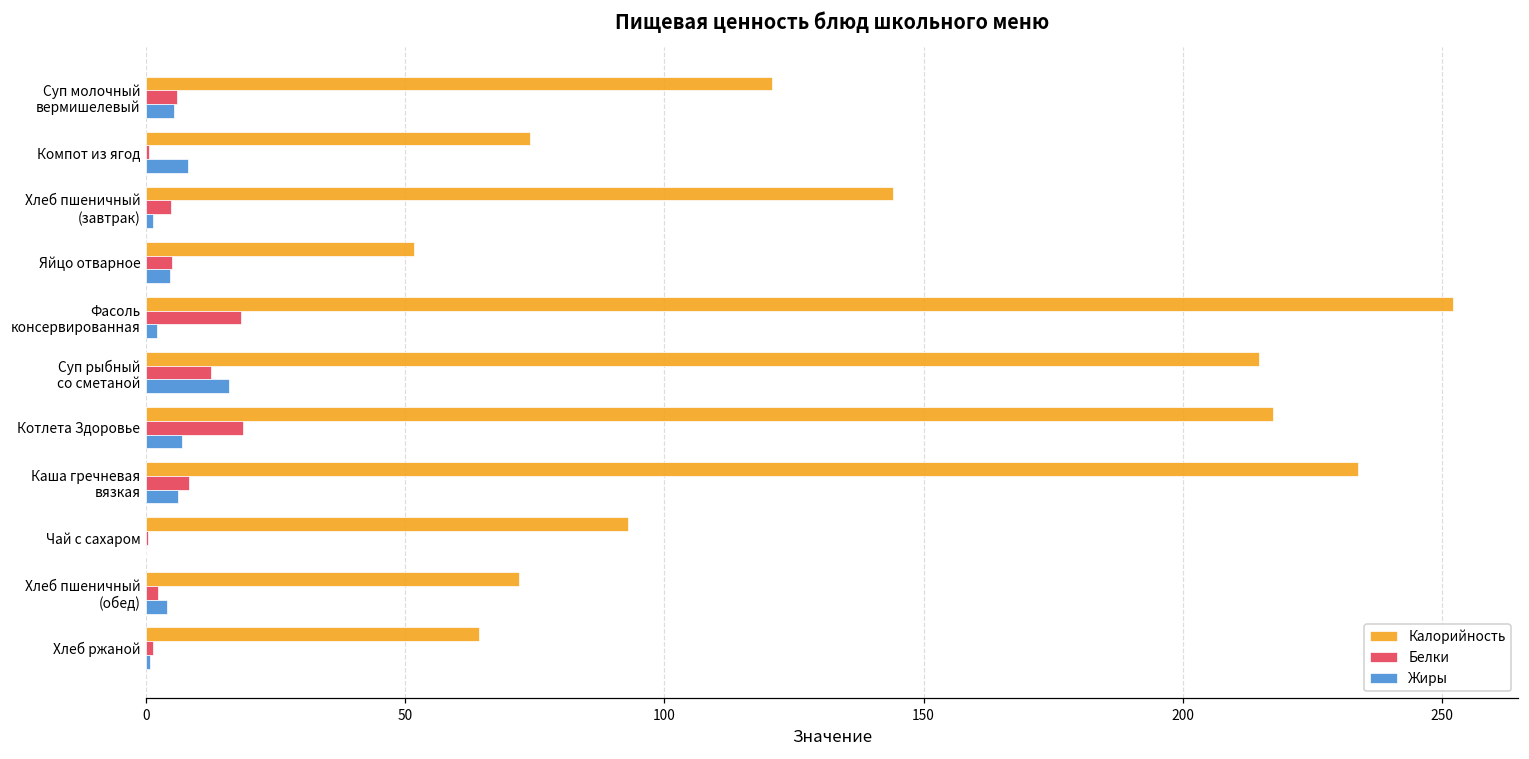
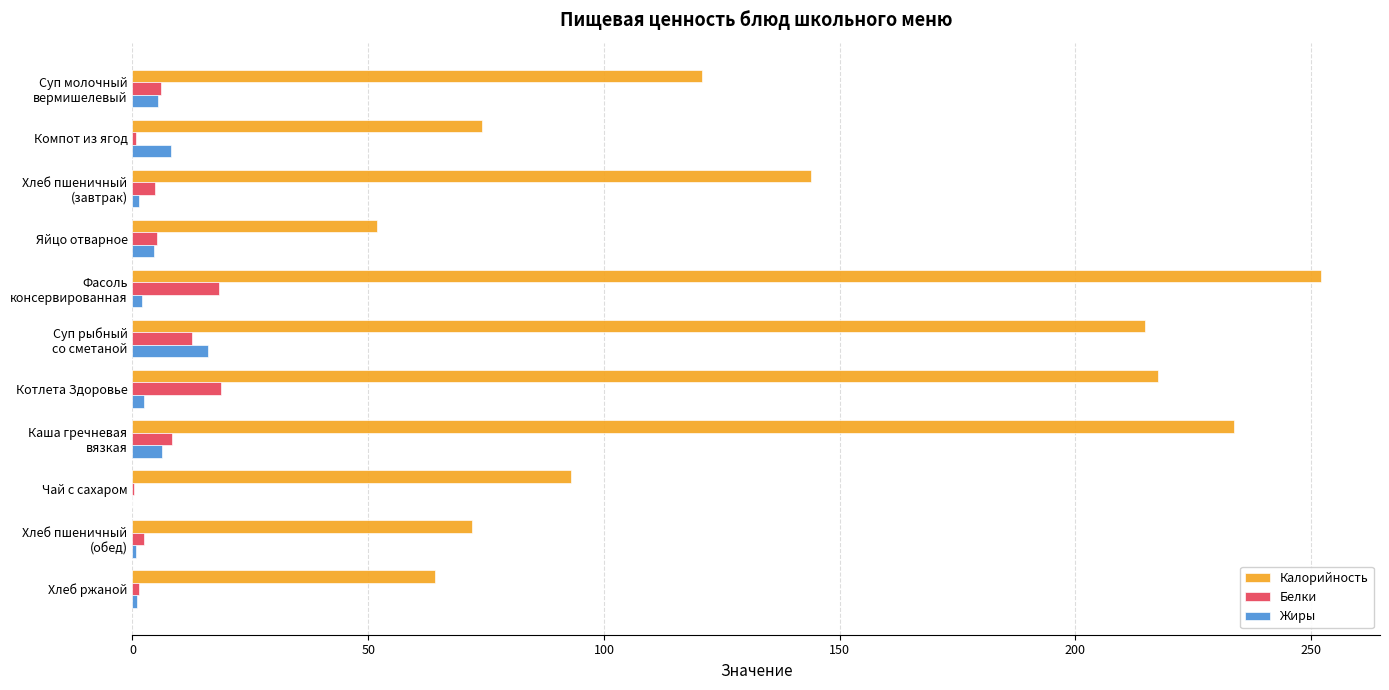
  {
    "Калорийность": {
      "Суп молочный вермишелевый": 121,
      "Компот из ягод": 74,
      "Хлеб пшеничный (завтрак)": 144,
      "Яйцо отварное": 52,
      "Фасоль консервированная": 252,
      "Суп рыбный со сметаной": 215,
      "Котлета Здоровье": 217,
      "Каша гречневая вязкая": 234,
      "Чай с сахаром": 93,
      "Хлеб пшеничный (обед)": 72,
      "Хлеб ржаной": 64
    },
    "Белки": {
      "Суп молочный вермишелевый": 6,
      "Компот из ягод": 1,
      "Хлеб пшеничный (завтрак)": 5,
      "Яйцо отварное": 5,
      "Фасоль консервированная": 18,
      "Суп рыбный со сметаной": 13,
      "Котлета Здоровье": 19,
      "Каша гречневая вязкая": 8,
      "Хлеб пшеничный (обед)": 2,
      "Хлеб ржаной": 1
    },
    "Жиры": {
      "Суп молочный вермишелевый": 5,
      "Компот из ягод": 8,
      "Хлеб пшеничный (завтрак)": 1,
      "Яйцо отварное": 5,
      "Фасоль консервированная": 2,
      "Суп рыбный со сметаной": 16,
-     "Котлета Здоровье": 7,
+     "Котлета Здоровье": 2,
      "Каша гречневая вязкая": 6,
      "Чай с сахаром": 0,
-     "Хлеб пшеничный (обед)": 4,
+     "Хлеб пшеничный (обед)": 1,
      "Хлеб ржаной": 1
    }
  }
